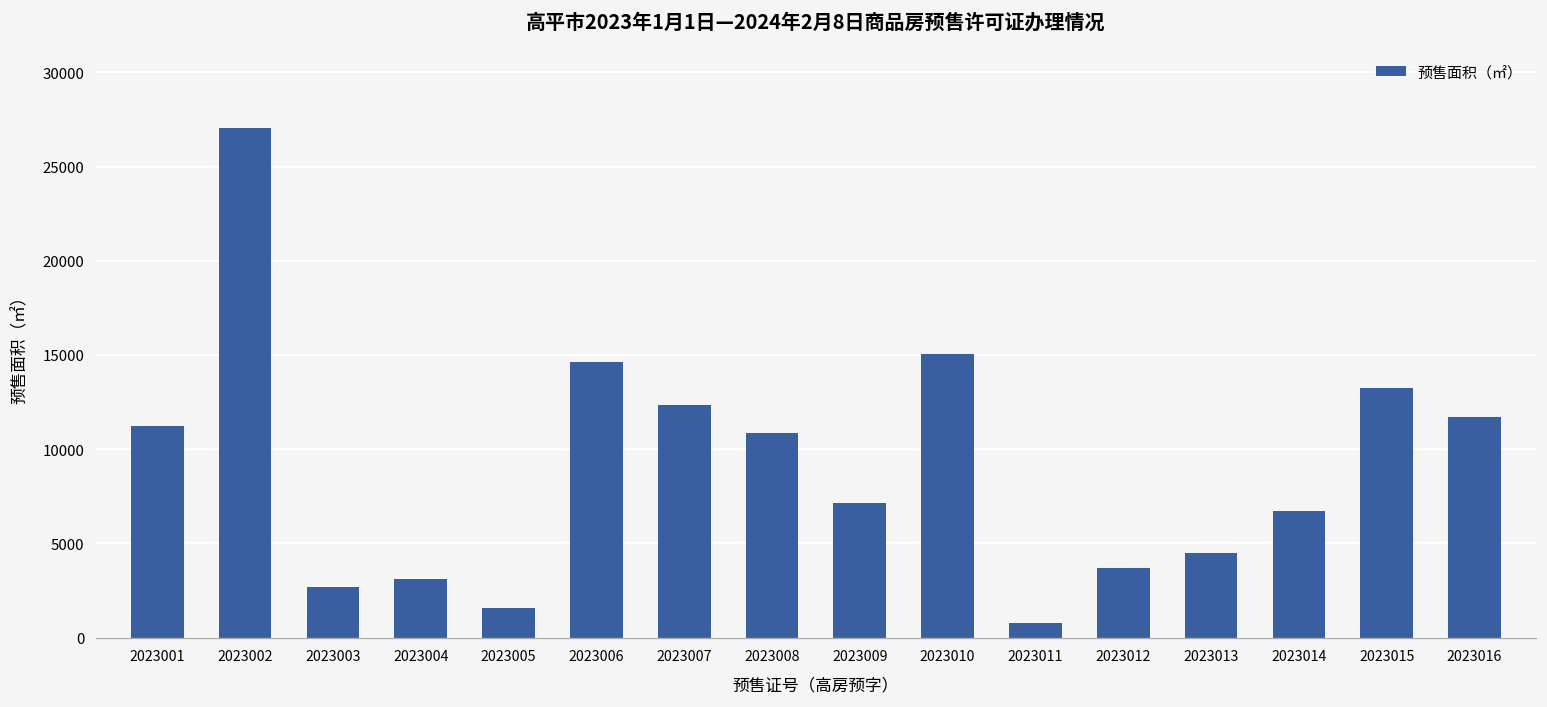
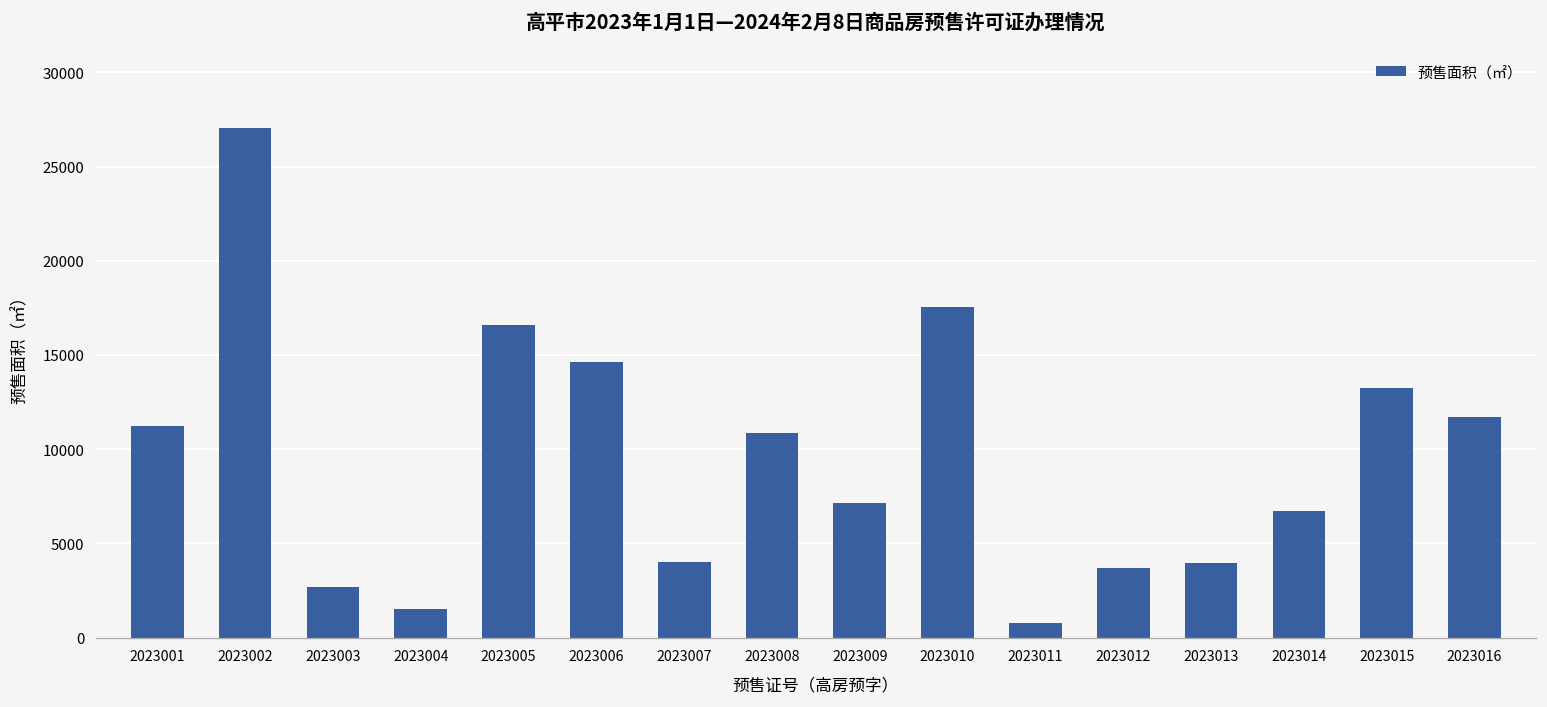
  {
    "2023001": 11200,
    "2023002": 27100,
    "2023003": 2700,
-   "2023004": 3100,
-   "2023005": 1600,
+   "2023004": 1500,
+   "2023005": 16600,
    "2023006": 14600,
-   "2023007": 12300,
+   "2023007": 4000,
    "2023008": 10900,
    "2023009": 7100,
-   "2023010": 15000,
+   "2023010": 17600,
    "2023011": 800,
    "2023012": 3700,
-   "2023013": 4500,
+   "2023013": 3900,
    "2023014": 6700,
    "2023015": 13300,
    "2023016": 11700
  }
